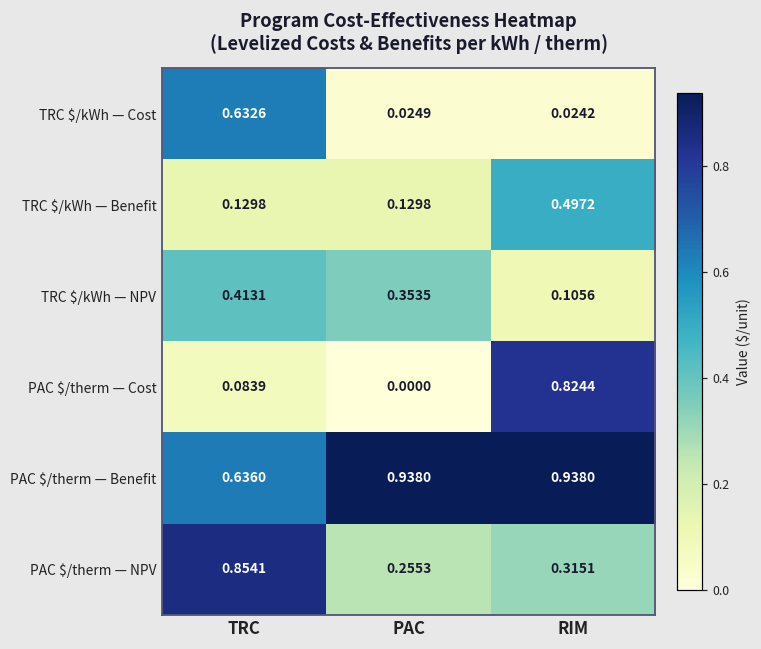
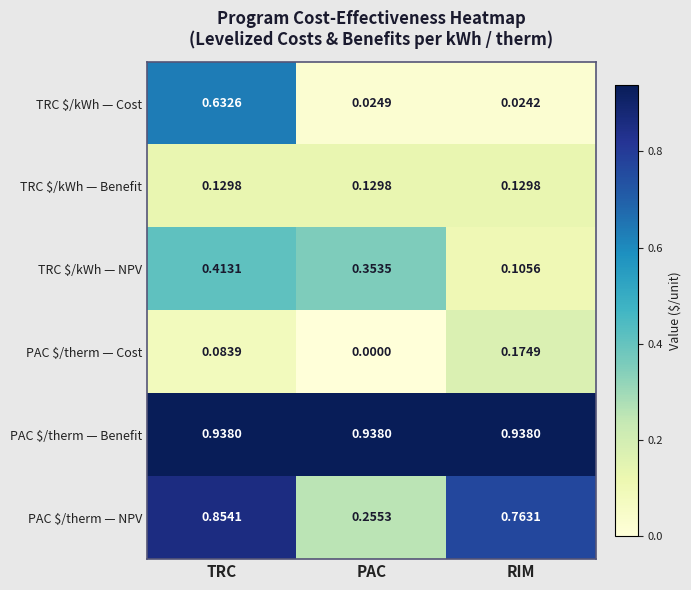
  {
    "TRC $/kWh — Cost": {
      "TRC": 0.6326,
      "PAC": 0.0249,
      "RIM": 0.0242
    },
    "TRC $/kWh — Benefit": {
      "TRC": 0.1298,
      "PAC": 0.1298,
-     "RIM": 0.4972
+     "RIM": 0.1298
    },
    "TRC $/kWh — NPV": {
      "TRC": 0.4131,
      "PAC": 0.3535,
      "RIM": 0.1056
    },
    "PAC $/therm — Cost": {
      "TRC": 0.0839,
      "PAC": 0.0000,
-     "RIM": 0.8244
+     "RIM": 0.1749
    },
    "PAC $/therm — Benefit": {
-     "TRC": 0.6360,
+     "TRC": 0.9380,
      "PAC": 0.9380,
      "RIM": 0.9380
    },
    "PAC $/therm — NPV": {
      "TRC": 0.8541,
      "PAC": 0.2553,
-     "RIM": 0.3151
+     "RIM": 0.7631
    }
  }
